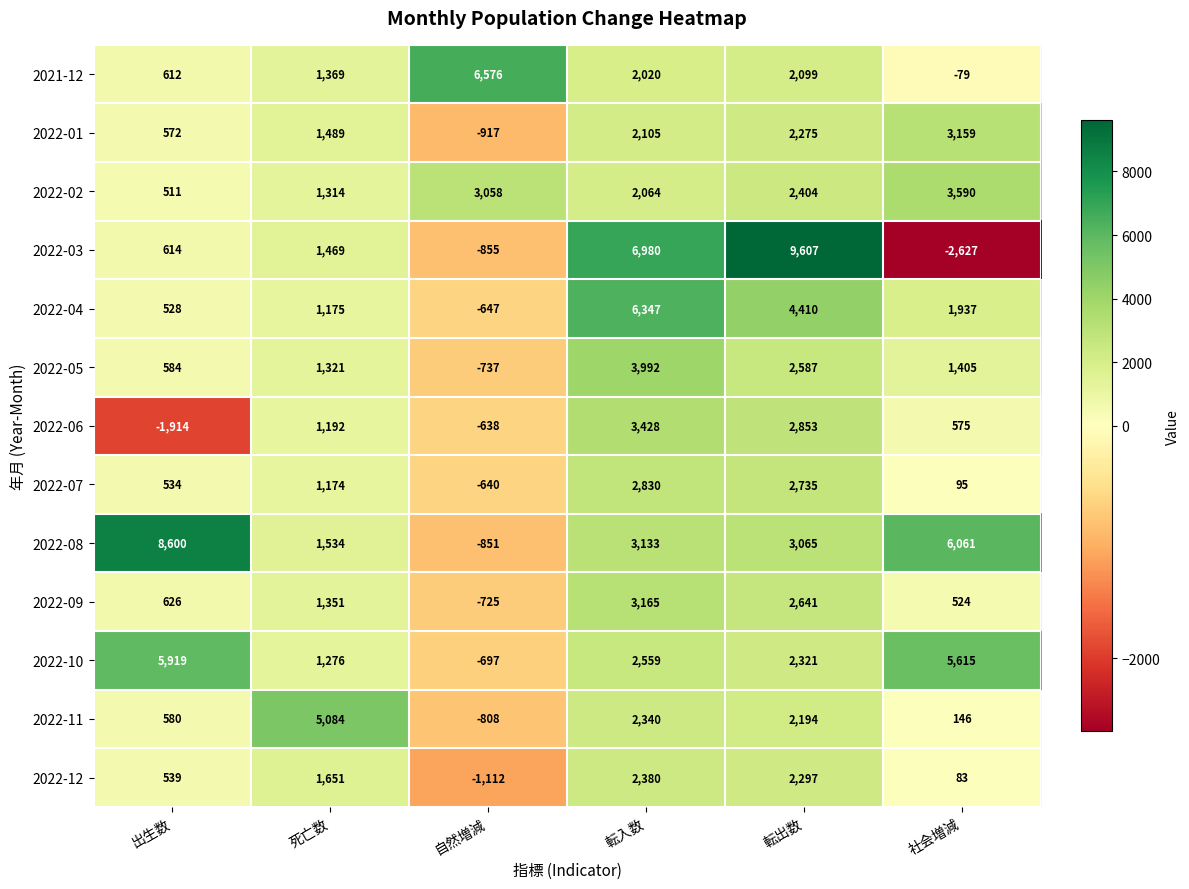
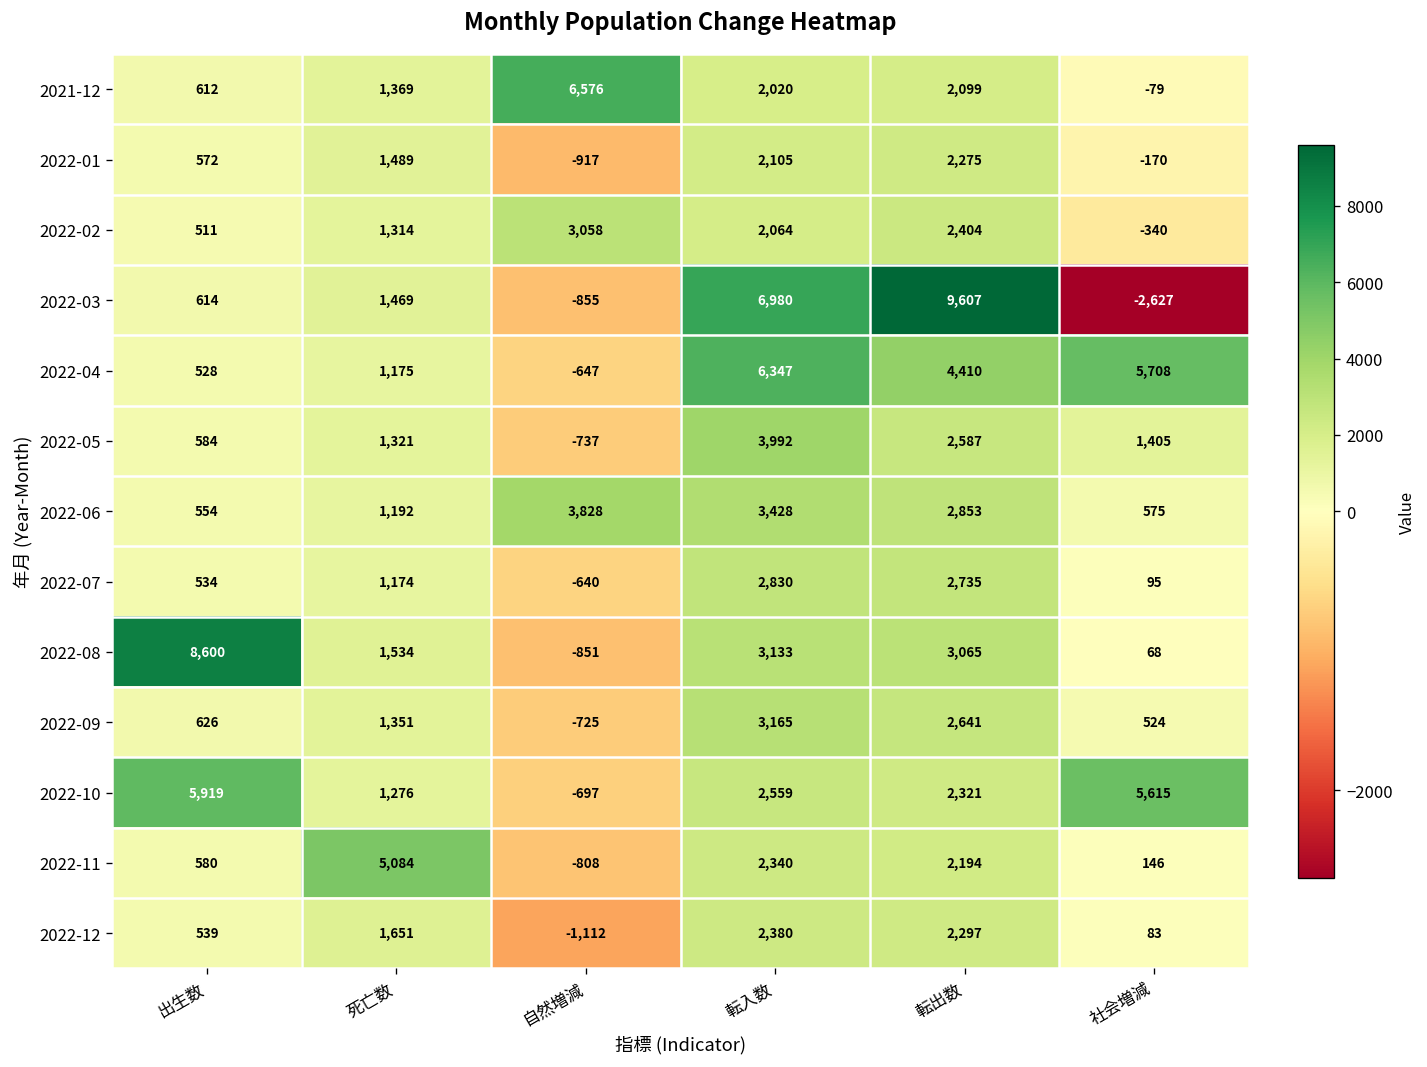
  {
    "2021-12": {
      "出生数": "612",
      "死亡数": "1,369",
      "自然増減": "6,576",
      "転入数": "2,020",
      "転出数": "2,099",
      "社会増減": "-79"
    },
    "2022-01": {
      "出生数": "572",
      "死亡数": "1,489",
      "自然増減": "-917",
      "転入数": "2,105",
      "転出数": "2,275",
-     "社会増減": "3,159"
+     "社会増減": "-170"
    },
    "2022-02": {
      "出生数": "511",
      "死亡数": "1,314",
      "自然増減": "3,058",
      "転入数": "2,064",
      "転出数": "2,404",
-     "社会増減": "3,590"
+     "社会増減": "-340"
    },
    "2022-03": {
      "出生数": "614",
      "死亡数": "1,469",
      "自然増減": "-855",
      "転入数": "6,980",
      "転出数": "9,607",
      "社会増減": "-2,627"
    },
    "2022-04": {
      "出生数": "528",
      "死亡数": "1,175",
      "自然増減": "-647",
      "転入数": "6,347",
      "転出数": "4,410",
-     "社会増減": "1,937"
+     "社会増減": "5,708"
    },
    "2022-05": {
      "出生数": "584",
      "死亡数": "1,321",
      "自然増減": "-737",
      "転入数": "3,992",
      "転出数": "2,587",
      "社会増減": "1,405"
    },
    "2022-06": {
-     "出生数": "-1,914",
+     "出生数": "554",
      "死亡数": "1,192",
-     "自然増減": "-638",
+     "自然増減": "3,828",
      "転入数": "3,428",
      "転出数": "2,853",
      "社会増減": "575"
    },
    "2022-07": {
      "出生数": "534",
      "死亡数": "1,174",
      "自然増減": "-640",
      "転入数": "2,830",
      "転出数": "2,735",
      "社会増減": "95"
    },
    "2022-08": {
      "出生数": "8,600",
      "死亡数": "1,534",
      "自然増減": "-851",
      "転入数": "3,133",
      "転出数": "3,065",
-     "社会増減": "6,061"
+     "社会増減": "68"
    },
    "2022-09": {
      "出生数": "626",
      "死亡数": "1,351",
      "自然増減": "-725",
      "転入数": "3,165",
      "転出数": "2,641",
      "社会増減": "524"
    },
    "2022-10": {
      "出生数": "5,919",
      "死亡数": "1,276",
      "自然増減": "-697",
      "転入数": "2,559",
      "転出数": "2,321",
      "社会増減": "5,615"
    },
    "2022-11": {
      "出生数": "580",
      "死亡数": "5,084",
      "自然増減": "-808",
      "転入数": "2,340",
      "転出数": "2,194",
      "社会増減": "146"
    },
    "2022-12": {
      "出生数": "539",
      "死亡数": "1,651",
      "自然増減": "-1,112",
      "転入数": "2,380",
      "転出数": "2,297",
      "社会増減": "83"
    }
  }
